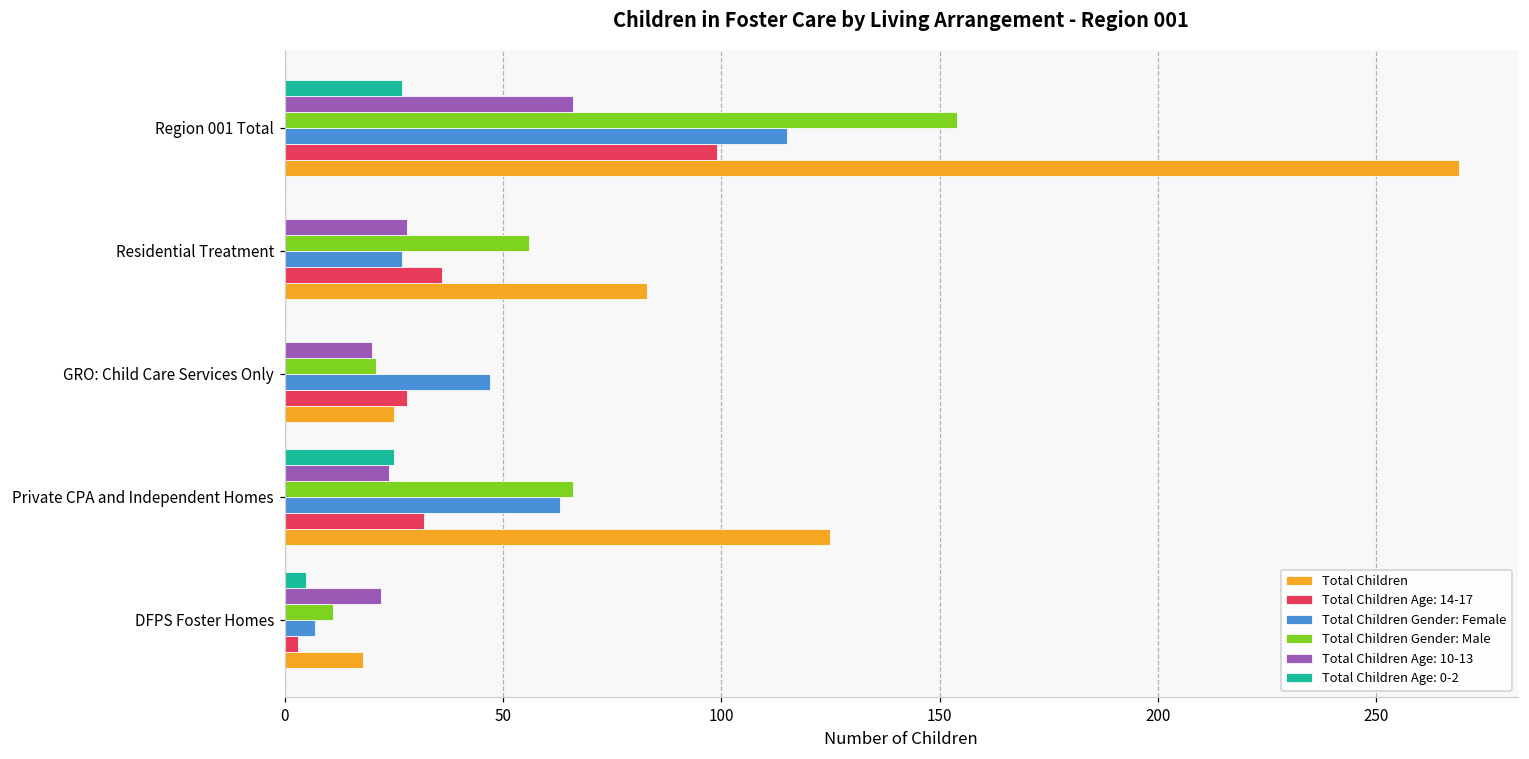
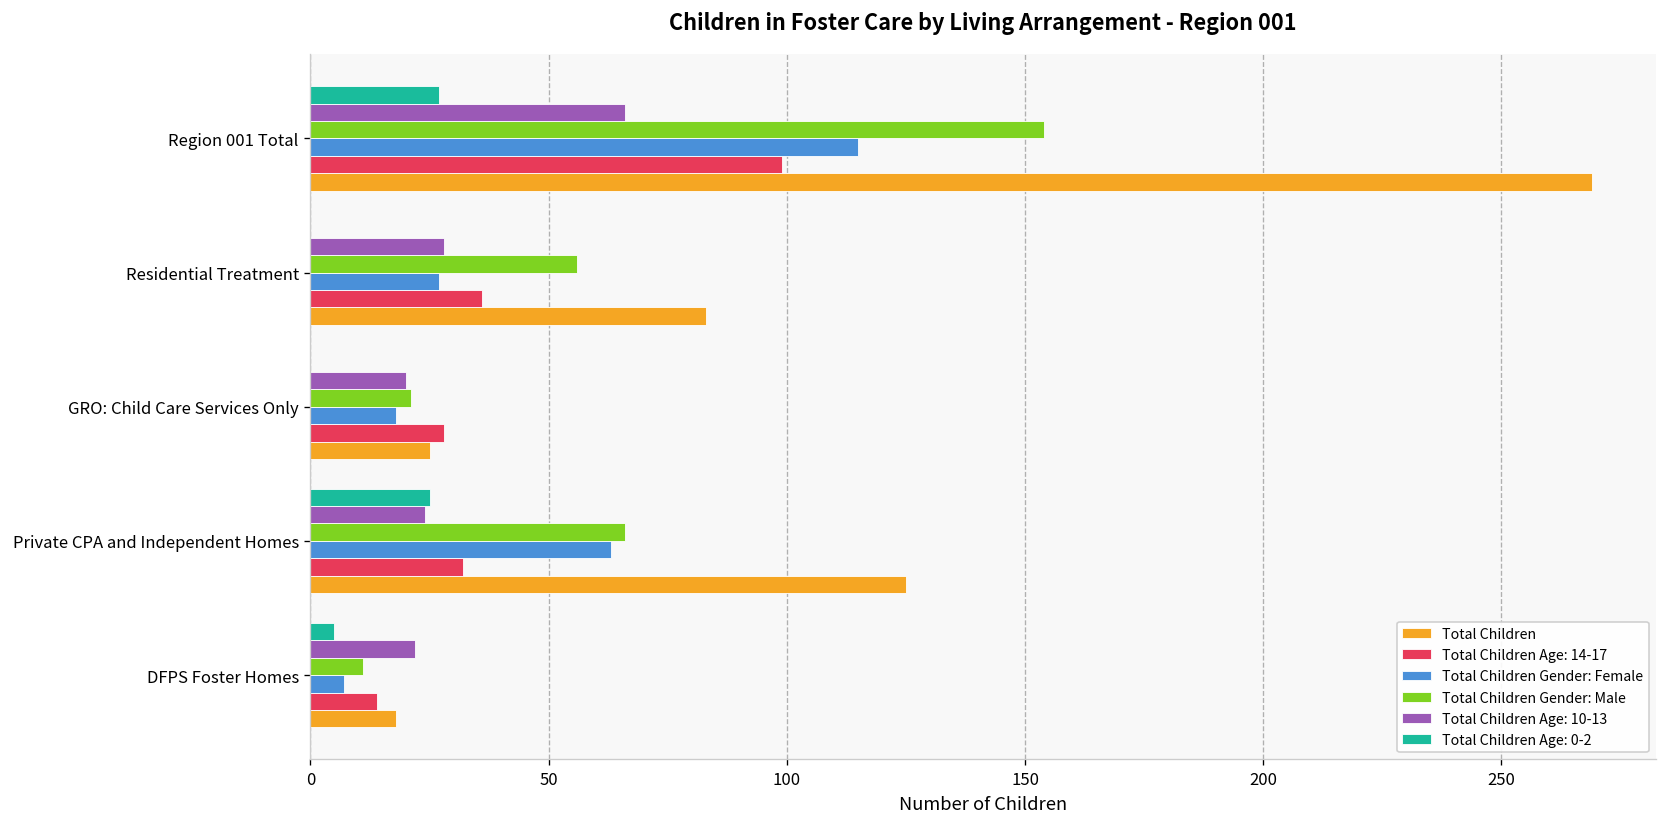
  {
    "Total Children": {
      "Region 001 Total": 269,
      "Residential Treatment": 83,
      "GRO: Child Care Services Only": 25,
      "Private CPA and Independent Homes": 125,
      "DFPS Foster Homes": 18
    },
    "Total Children Age: 14-17": {
      "Region 001 Total": 99,
      "Residential Treatment": 36,
      "GRO: Child Care Services Only": 28,
      "Private CPA and Independent Homes": 32,
-     "DFPS Foster Homes": 3
+     "DFPS Foster Homes": 14
    },
    "Total Children Gender: Female": {
      "Region 001 Total": 115,
      "Residential Treatment": 27,
-     "GRO: Child Care Services Only": 47,
+     "GRO: Child Care Services Only": 18,
      "Private CPA and Independent Homes": 63,
      "DFPS Foster Homes": 7
    },
    "Total Children Gender: Male": {
      "Region 001 Total": 154,
      "Residential Treatment": 56,
      "GRO: Child Care Services Only": 21,
      "Private CPA and Independent Homes": 66,
      "DFPS Foster Homes": 11
    },
    "Total Children Age: 10-13": {
      "Region 001 Total": 66,
      "Residential Treatment": 28,
      "GRO: Child Care Services Only": 20,
      "Private CPA and Independent Homes": 24,
      "DFPS Foster Homes": 22
    },
    "Total Children Age: 0-2": {
      "Region 001 Total": 27,
      "Residential Treatment": 0,
      "GRO: Child Care Services Only": 0,
      "Private CPA and Independent Homes": 25,
      "DFPS Foster Homes": 5
    }
  }
